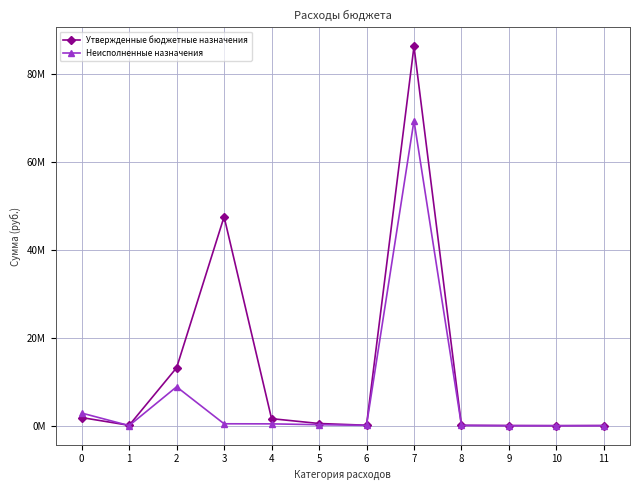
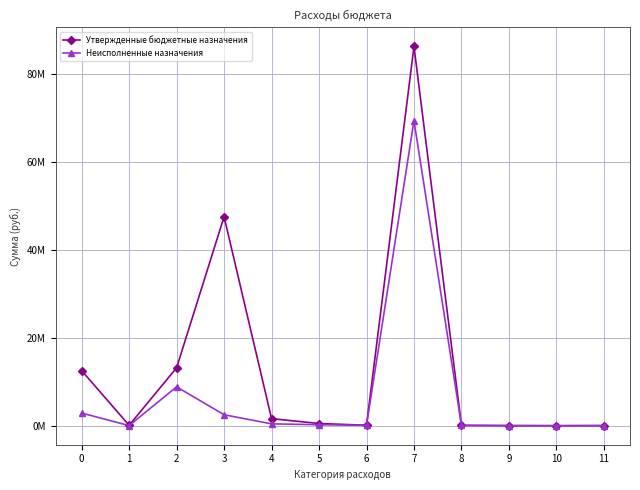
  {
    "Утвержденные бюджетные назначения": {
-     "0": 2000000,
+     "0": 13000000,
      "2": 13000000,
      "3": 48000000,
      "4": 2000000,
      "7": 86000000
    },
    "Неисполненные назначения": {
      "0": 3000000,
      "2": 9000000,
-     "3": 0,
+     "3": 2000000,
      "4": 0,
      "7": 69000000
    }
  }
